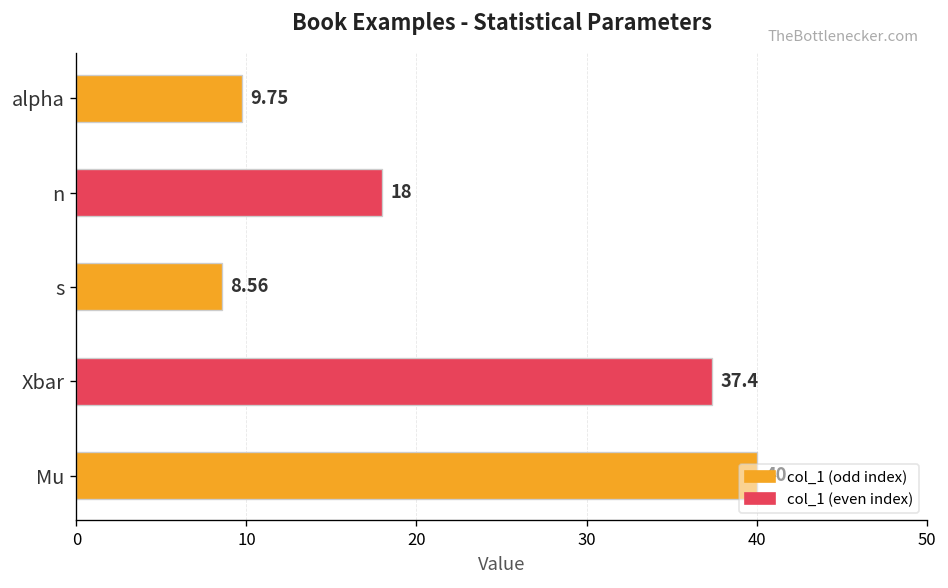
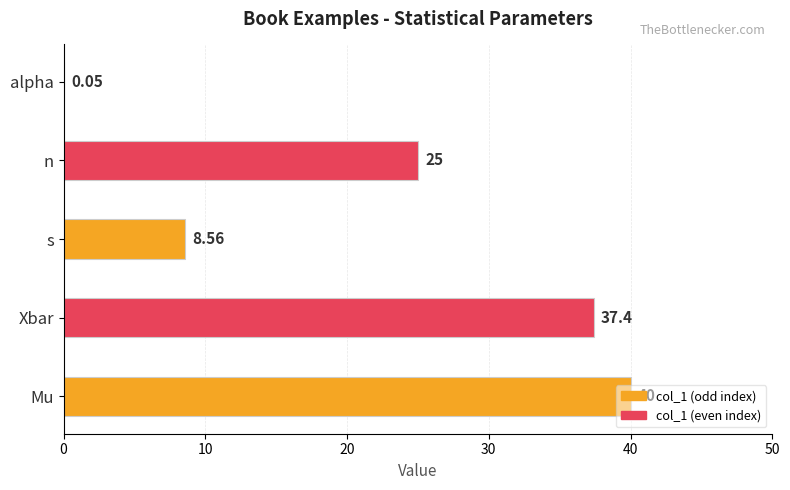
  {
-   "alpha": 9.75,
-   "n": 18,
+   "alpha": 0.05,
+   "n": 25,
    "s": 8.56,
    "Xbar": 37.4
  }
